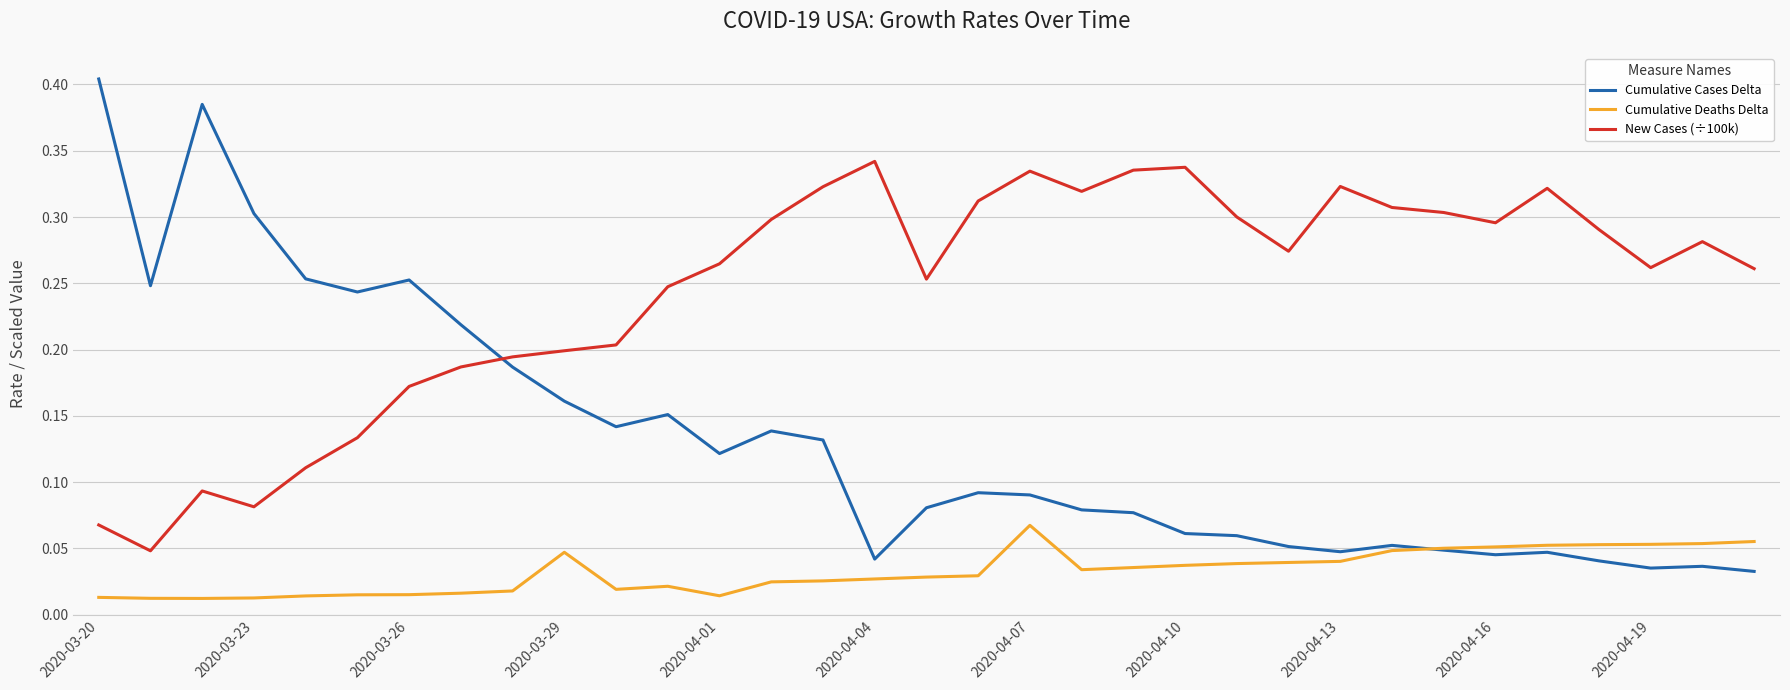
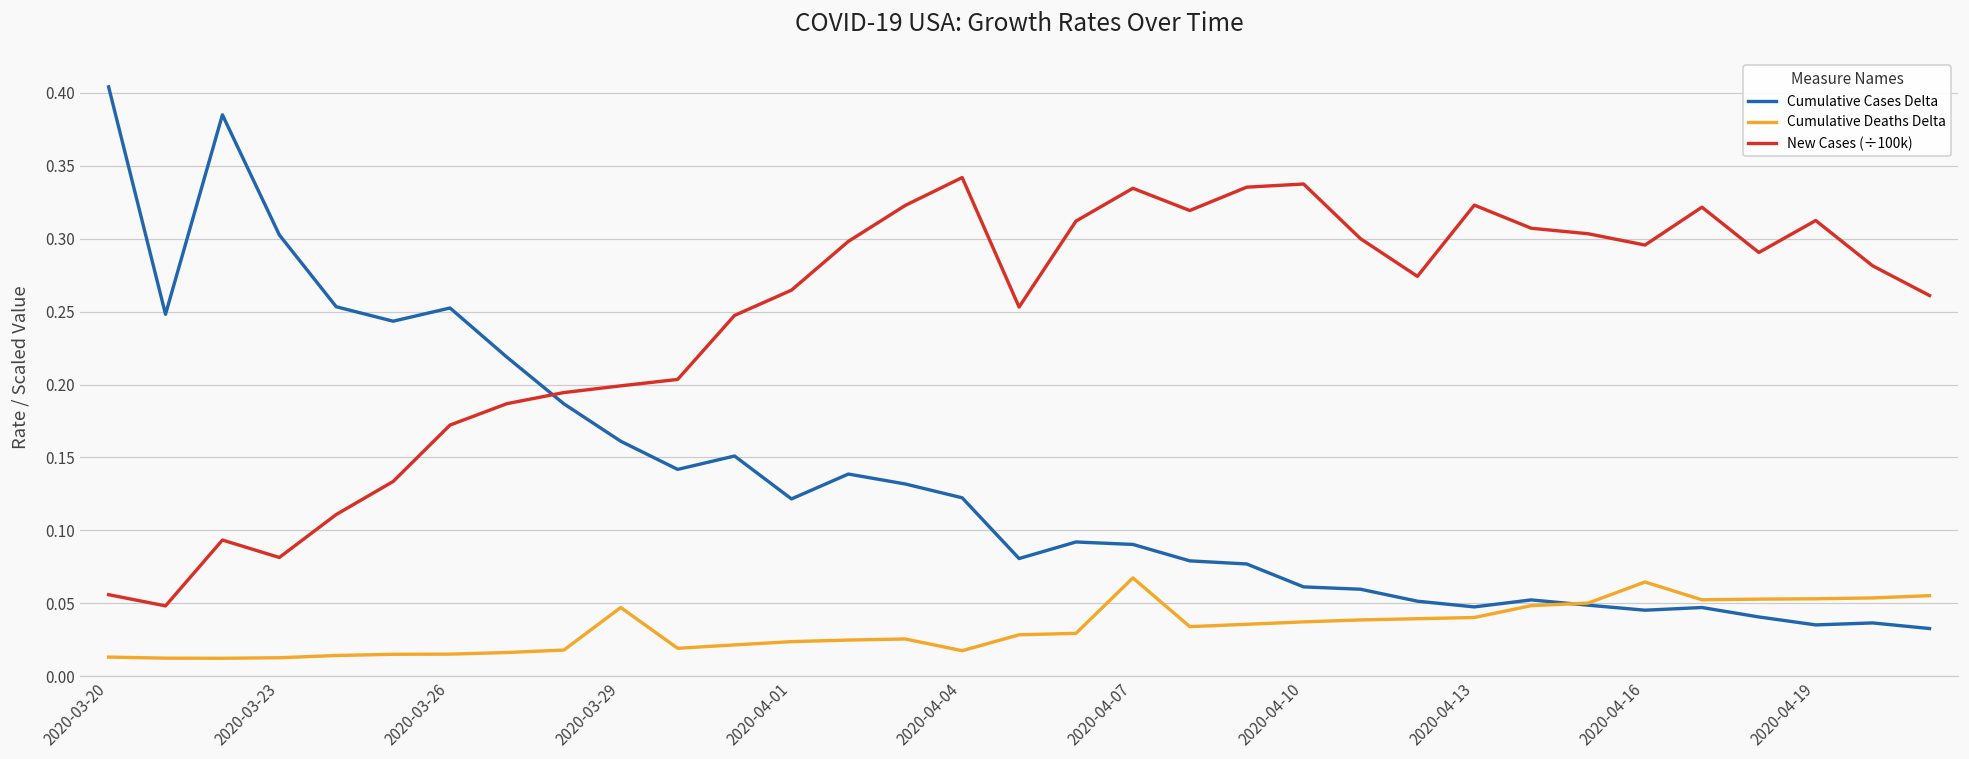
  {
    "Cumulative Cases Delta": {
      "2020-03-20": 0.404,
      "2020-03-23": 0.303,
      "2020-03-26": 0.253,
      "2020-03-29": 0.161,
      "2020-04-01": 0.122,
-     "2020-04-04": 0.042,
+     "2020-04-04": 0.122,
      "2020-04-07": 0.090,
      "2020-04-10": 0.061,
      "2020-04-13": 0.048,
      "2020-04-16": 0.045,
      "2020-04-19": 0.035
    },
    "Cumulative Deaths Delta": {
      "2020-03-20": 0.013,
      "2020-03-23": 0.013,
      "2020-03-26": 0.015,
      "2020-03-29": 0.047,
-     "2020-04-01": 0.014,
-     "2020-04-04": 0.027,
+     "2020-04-01": 0.024,
+     "2020-04-04": 0.018,
      "2020-04-07": 0.067,
      "2020-04-10": 0.037,
      "2020-04-13": 0.040,
-     "2020-04-16": 0.051,
+     "2020-04-16": 0.065,
      "2020-04-19": 0.053
    },
    "New Cases (÷100k)": {
-     "2020-03-20": 0.068,
+     "2020-03-20": 0.056,
      "2020-03-23": 0.081,
      "2020-03-26": 0.172,
      "2020-03-29": 0.199,
      "2020-04-01": 0.265,
      "2020-04-04": 0.342,
      "2020-04-07": 0.335,
      "2020-04-10": 0.338,
      "2020-04-13": 0.323,
      "2020-04-16": 0.296,
-     "2020-04-19": 0.262
+     "2020-04-19": 0.312
    }
  }
